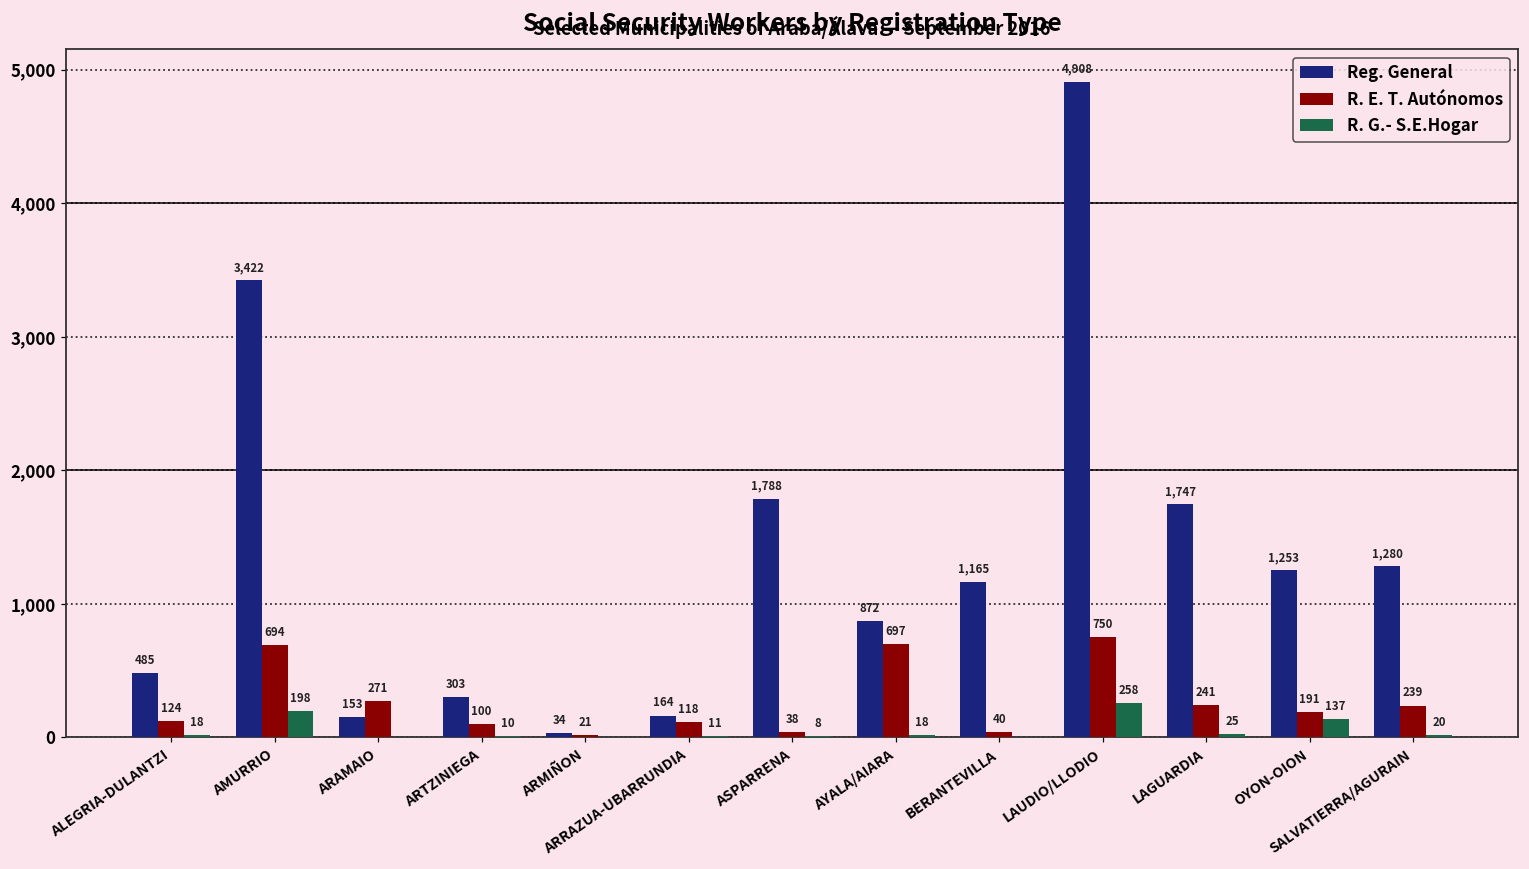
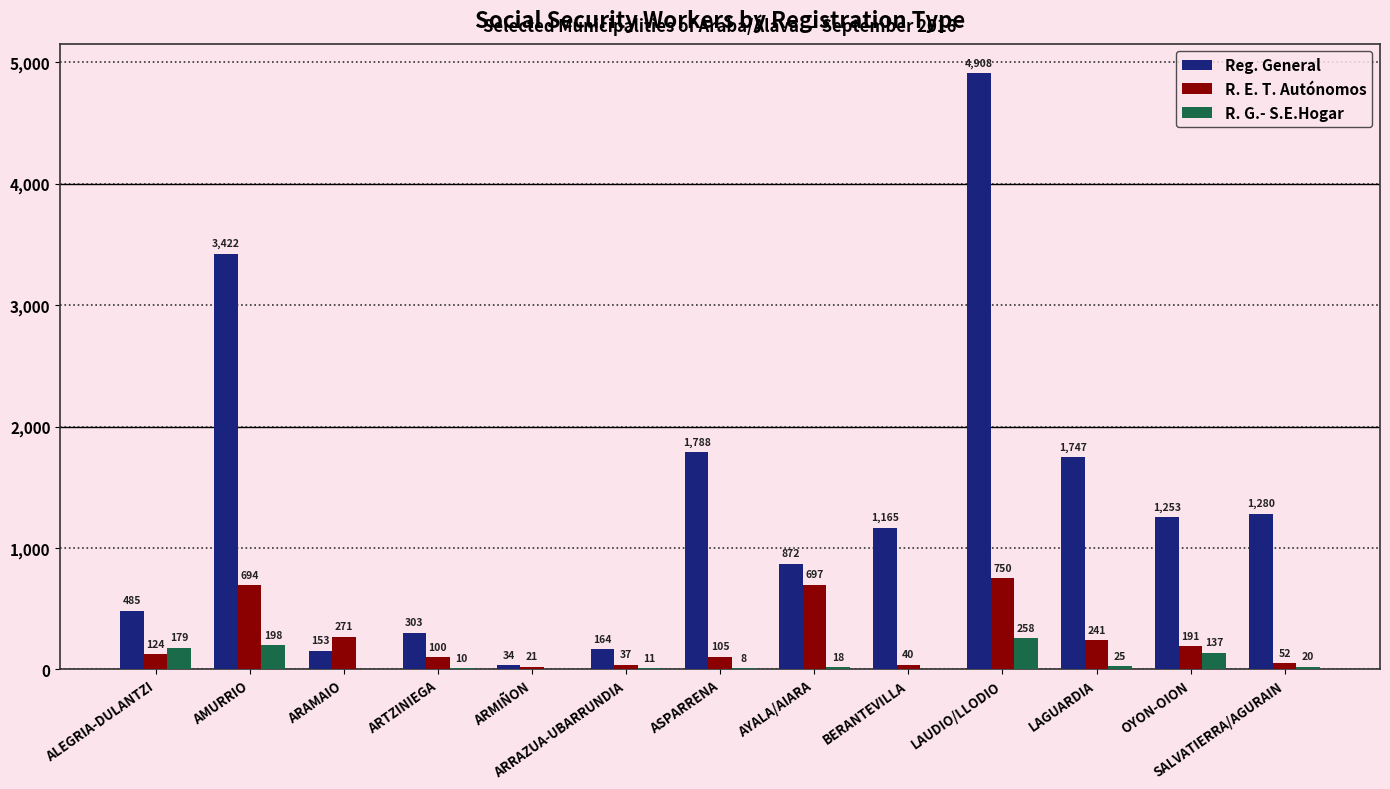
  {
    "Reg. General": {
      "ALEGRIA-DULANTZI": "485",
      "AMURRIO": "3,422",
      "ARAMAIO": "153",
      "ARTZINIEGA": "303",
      "ARMIÑON": "34",
      "ARRAZUA-UBARRUNDIA": "164",
      "ASPARRENA": "1,788",
      "AYALA/AIARA": "872",
      "BERANTEVILLA": "1,165",
      "LAUDIO/LLODIO": "4,908",
      "LAGUARDIA": "1,747",
      "OYON-OION": "1,253",
      "SALVATIERRA/AGURAIN": "1,280"
    },
    "R. E. T. Autónomos": {
      "ALEGRIA-DULANTZI": "124",
      "AMURRIO": "694",
      "ARAMAIO": "271",
      "ARTZINIEGA": "100",
      "ARMIÑON": "21",
-     "ARRAZUA-UBARRUNDIA": "118",
-     "ASPARRENA": "38",
+     "ARRAZUA-UBARRUNDIA": "37",
+     "ASPARRENA": "105",
      "AYALA/AIARA": "697",
      "BERANTEVILLA": "40",
      "LAUDIO/LLODIO": "750",
      "LAGUARDIA": "241",
      "OYON-OION": "191",
-     "SALVATIERRA/AGURAIN": "239"
+     "SALVATIERRA/AGURAIN": "52"
    },
    "R. G.- S.E.Hogar": {
-     "ALEGRIA-DULANTZI": "18",
+     "ALEGRIA-DULANTZI": "179",
      "AMURRIO": "198",
      "ARTZINIEGA": "10",
      "ARRAZUA-UBARRUNDIA": "11",
      "ASPARRENA": "8",
      "AYALA/AIARA": "18",
      "LAUDIO/LLODIO": "258",
      "LAGUARDIA": "25",
      "OYON-OION": "137",
      "SALVATIERRA/AGURAIN": "20"
    }
  }
